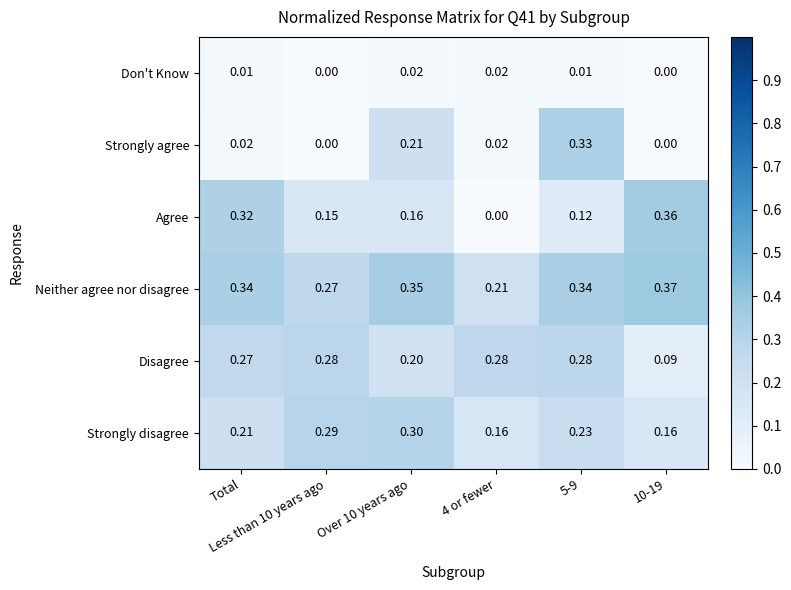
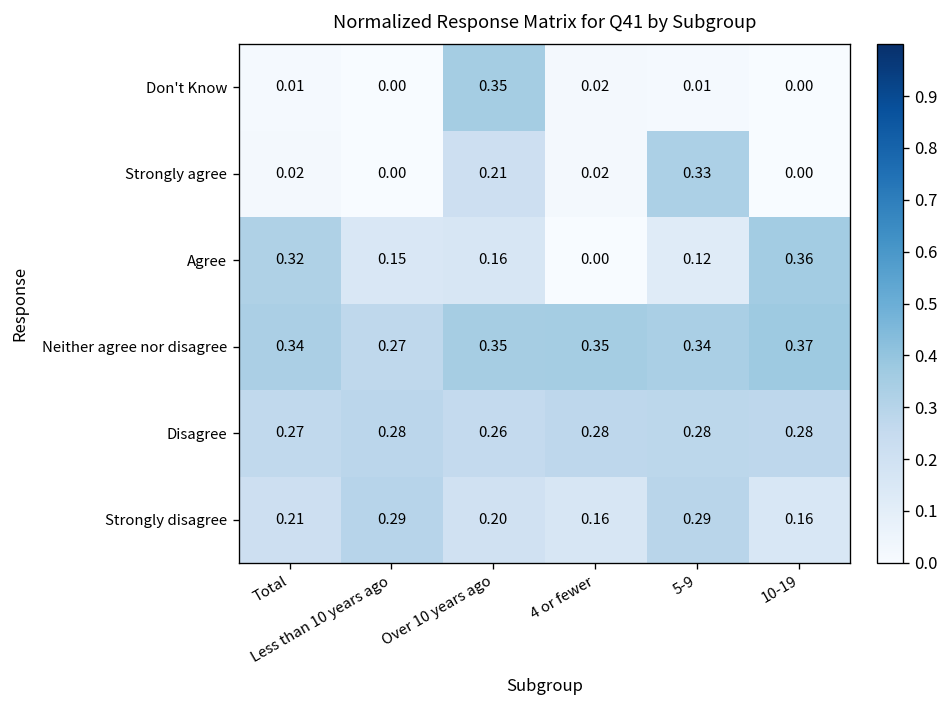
  {
    "Don't Know": {
      "Total": 0.01,
      "Less than 10 years ago": 0.00,
-     "Over 10 years ago": 0.02,
+     "Over 10 years ago": 0.35,
      "4 or fewer": 0.02,
      "5-9": 0.01,
      "10-19": 0.00
    },
    "Strongly agree": {
      "Total": 0.02,
      "Less than 10 years ago": 0.00,
      "Over 10 years ago": 0.21,
      "4 or fewer": 0.02,
      "5-9": 0.33,
      "10-19": 0.00
    },
    "Agree": {
      "Total": 0.32,
      "Less than 10 years ago": 0.15,
      "Over 10 years ago": 0.16,
      "4 or fewer": 0.00,
      "5-9": 0.12,
      "10-19": 0.36
    },
    "Neither agree nor disagree": {
      "Total": 0.34,
      "Less than 10 years ago": 0.27,
      "Over 10 years ago": 0.35,
-     "4 or fewer": 0.21,
+     "4 or fewer": 0.35,
      "5-9": 0.34,
      "10-19": 0.37
    },
    "Disagree": {
      "Total": 0.27,
      "Less than 10 years ago": 0.28,
-     "Over 10 years ago": 0.20,
+     "Over 10 years ago": 0.26,
      "4 or fewer": 0.28,
      "5-9": 0.28,
-     "10-19": 0.09
+     "10-19": 0.28
    },
    "Strongly disagree": {
      "Total": 0.21,
      "Less than 10 years ago": 0.29,
-     "Over 10 years ago": 0.30,
+     "Over 10 years ago": 0.20,
      "4 or fewer": 0.16,
-     "5-9": 0.23,
+     "5-9": 0.29,
      "10-19": 0.16
    }
  }
